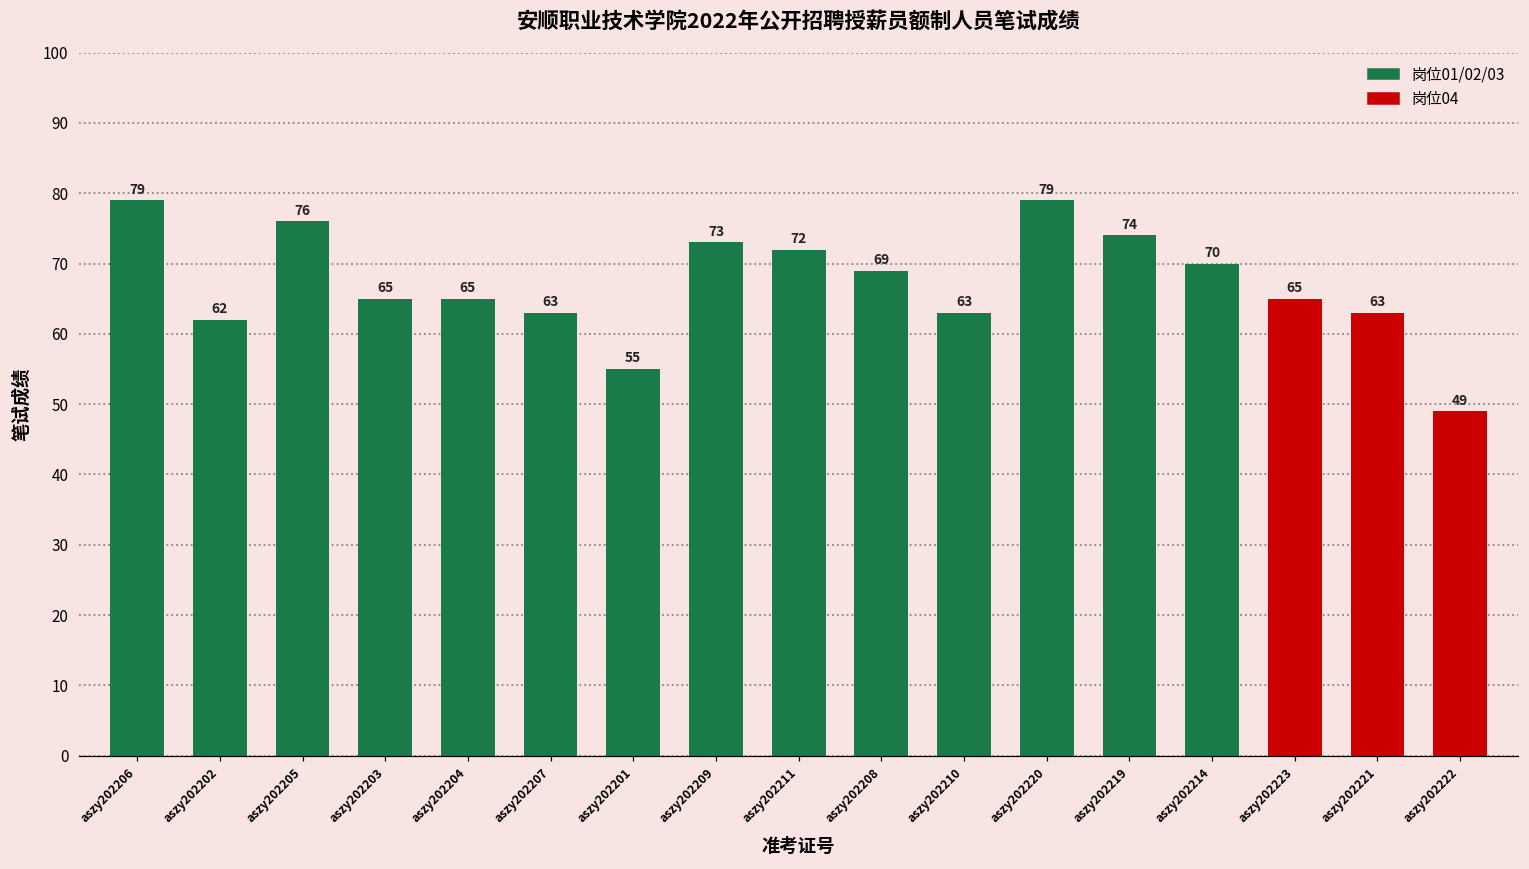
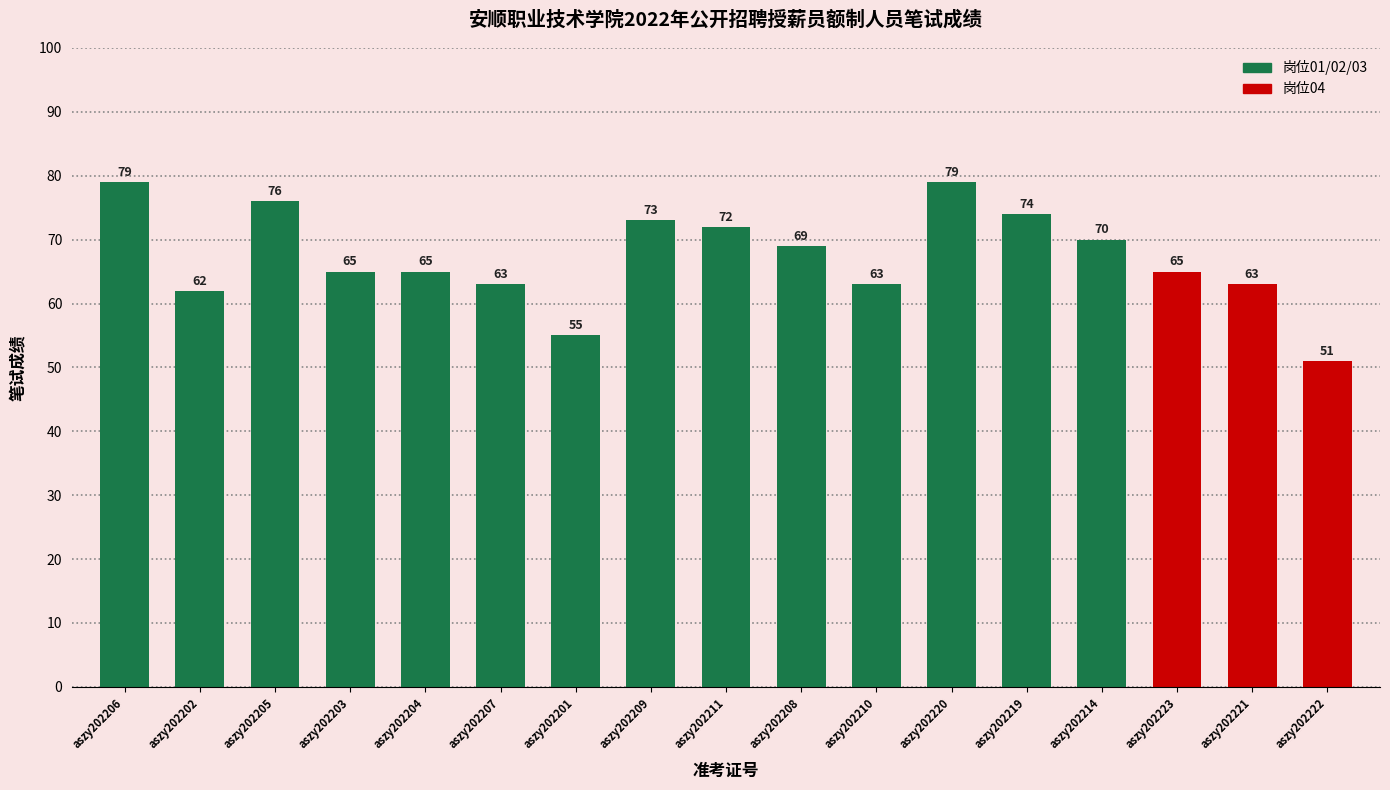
  {
    "aszy202206": 79,
    "aszy202202": 62,
    "aszy202205": 76,
    "aszy202203": 65,
    "aszy202204": 65,
    "aszy202207": 63,
    "aszy202201": 55,
    "aszy202209": 73,
    "aszy202211": 72,
    "aszy202208": 69,
    "aszy202210": 63,
    "aszy202220": 79,
    "aszy202219": 74,
    "aszy202214": 70,
    "aszy202223": 65,
    "aszy202221": 63,
-   "aszy202222": 49
+   "aszy202222": 51
  }
